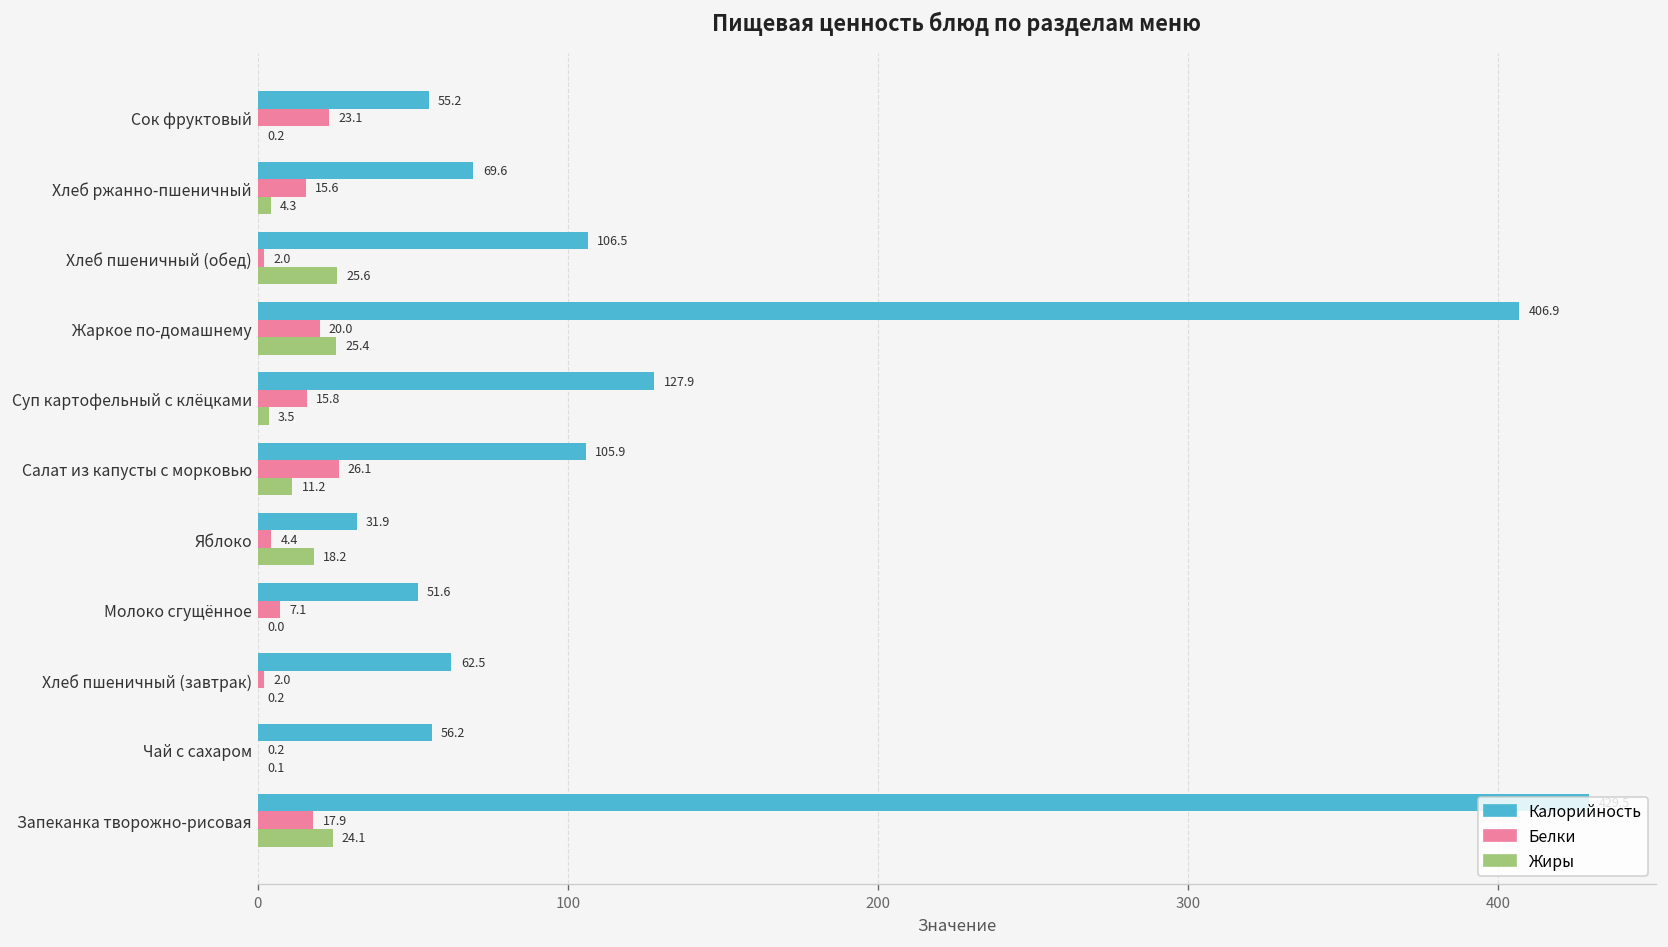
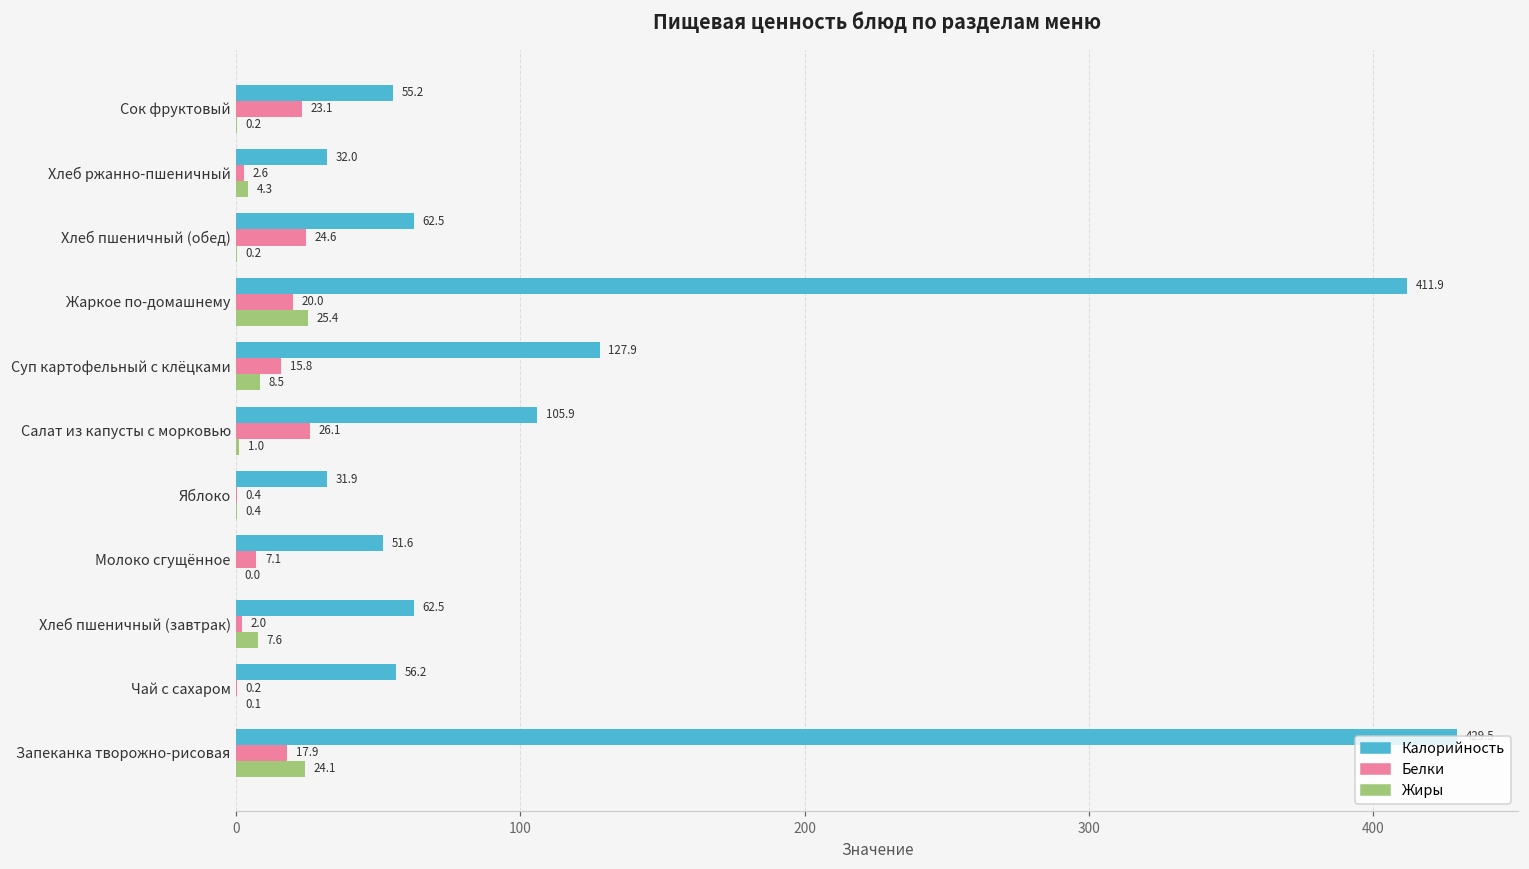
  {
    "Калорийность": {
      "Сок фруктовый": 55.2,
-     "Хлеб ржанно-пшеничный": 69.6,
-     "Хлеб пшеничный (обед)": 106.5,
-     "Жаркое по-домашнему": 406.9,
+     "Хлеб ржанно-пшеничный": 32.0,
+     "Хлеб пшеничный (обед)": 62.5,
+     "Жаркое по-домашнему": 411.9,
      "Суп картофельный с клёцками": 127.9,
      "Салат из капусты с морковью": 105.9,
      "Яблоко": 31.9,
      "Молоко сгущённое": 51.6,
      "Хлеб пшеничный (завтрак)": 62.5,
      "Чай с сахаром": 56.2
    },
    "Белки": {
      "Сок фруктовый": 23.1,
-     "Хлеб ржанно-пшеничный": 15.6,
-     "Хлеб пшеничный (обед)": 2.0,
+     "Хлеб ржанно-пшеничный": 2.6,
+     "Хлеб пшеничный (обед)": 24.6,
      "Жаркое по-домашнему": 20.0,
      "Суп картофельный с клёцками": 15.8,
      "Салат из капусты с морковью": 26.1,
-     "Яблоко": 4.4,
+     "Яблоко": 0.4,
      "Молоко сгущённое": 7.1,
      "Хлеб пшеничный (завтрак)": 2.0,
      "Чай с сахаром": 0.2,
      "Запеканка творожно-рисовая": 17.9
    },
    "Жиры": {
      "Сок фруктовый": 0.2,
      "Хлеб ржанно-пшеничный": 4.3,
-     "Хлеб пшеничный (обед)": 25.6,
+     "Хлеб пшеничный (обед)": 0.2,
      "Жаркое по-домашнему": 25.4,
-     "Суп картофельный с клёцками": 3.5,
-     "Салат из капусты с морковью": 11.2,
-     "Яблоко": 18.2,
+     "Суп картофельный с клёцками": 8.5,
+     "Салат из капусты с морковью": 1.0,
+     "Яблоко": 0.4,
      "Молоко сгущённое": 0.0,
-     "Хлеб пшеничный (завтрак)": 0.2,
+     "Хлеб пшеничный (завтрак)": 7.6,
      "Чай с сахаром": 0.1,
      "Запеканка творожно-рисовая": 24.1
    }
  }
